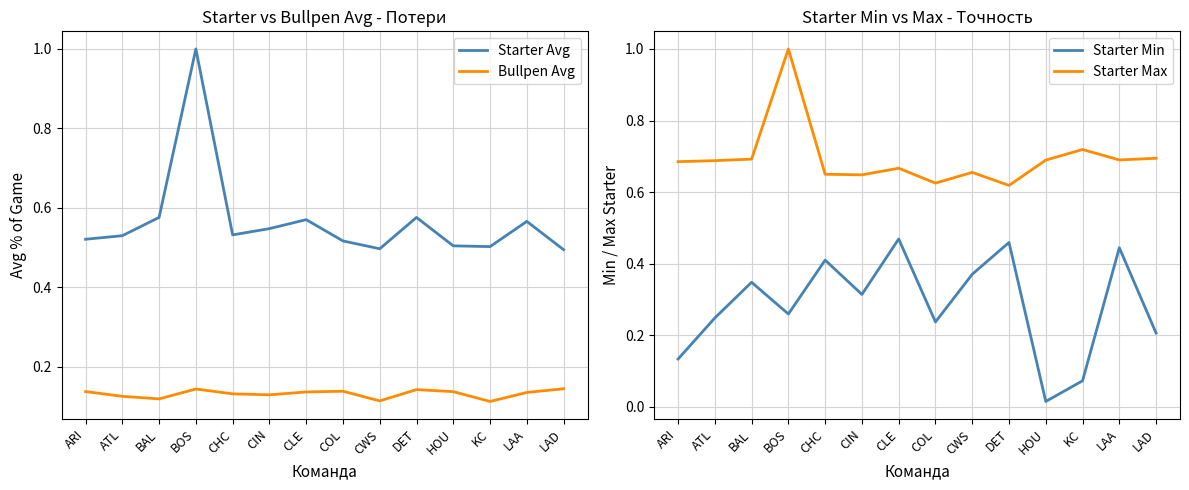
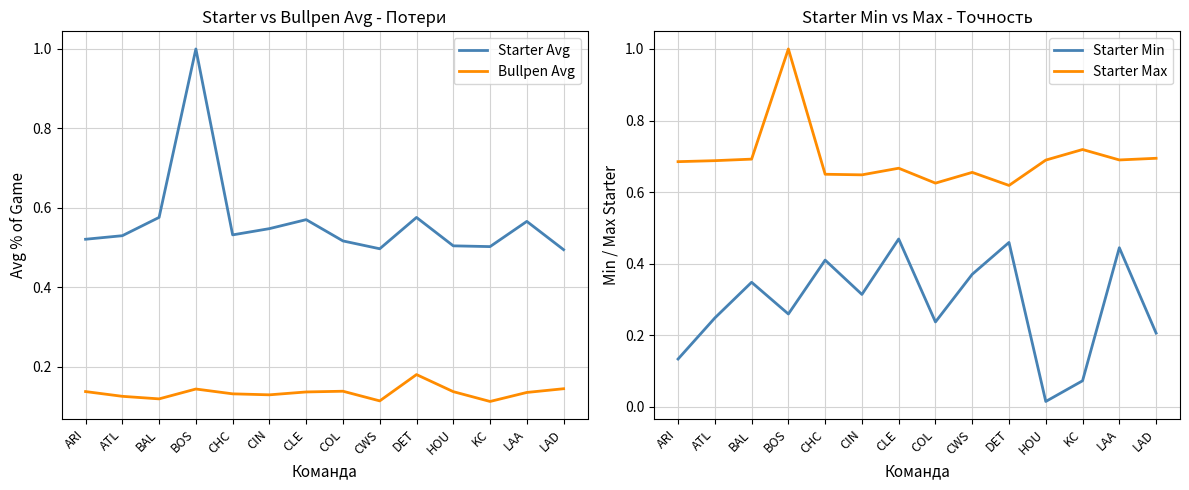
  {
    "Starter vs Bullpen Avg - Потери": {
      "Starter Avg": {
        "ARI": 0.52,
        "ATL": 0.53,
        "BAL": 0.58,
        "BOS": 1.00,
        "CHC": 0.53,
        "CIN": 0.55,
        "CLE": 0.57,
        "COL": 0.52,
        "CWS": 0.50,
        "DET": 0.58,
        "HOU": 0.50,
        "KC": 0.50,
        "LAA": 0.57,
        "LAD": 0.49
      },
      "Bullpen Avg": {
        "ARI": 0.14,
        "ATL": 0.13,
        "BAL": 0.12,
        "BOS": 0.14,
        "CHC": 0.13,
        "CIN": 0.13,
        "CLE": 0.14,
        "COL": 0.14,
        "CWS": 0.11,
-       "DET": 0.14,
+       "DET": 0.18,
        "HOU": 0.14,
        "KC": 0.11,
        "LAA": 0.14,
        "LAD": 0.14
      }
    },
    "Starter Min vs Max - Точность": {
      "Starter Min": {
        "ARI": 0.13,
        "ATL": 0.25,
        "BAL": 0.35,
        "BOS": 0.26,
        "CHC": 0.41,
        "CIN": 0.31,
        "CLE": 0.47,
        "COL": 0.24,
        "CWS": 0.37,
        "DET": 0.46,
        "HOU": 0.01,
        "KC": 0.07,
        "LAA": 0.44,
        "LAD": 0.21
      },
      "Starter Max": {
        "ARI": 0.69,
        "ATL": 0.69,
        "BAL": 0.69,
        "BOS": 1.00,
        "CHC": 0.65,
        "CIN": 0.65,
        "CLE": 0.67,
        "COL": 0.63,
        "CWS": 0.66,
        "DET": 0.62,
        "HOU": 0.69,
        "KC": 0.72,
        "LAA": 0.69,
        "LAD": 0.69
      }
    }
  }
